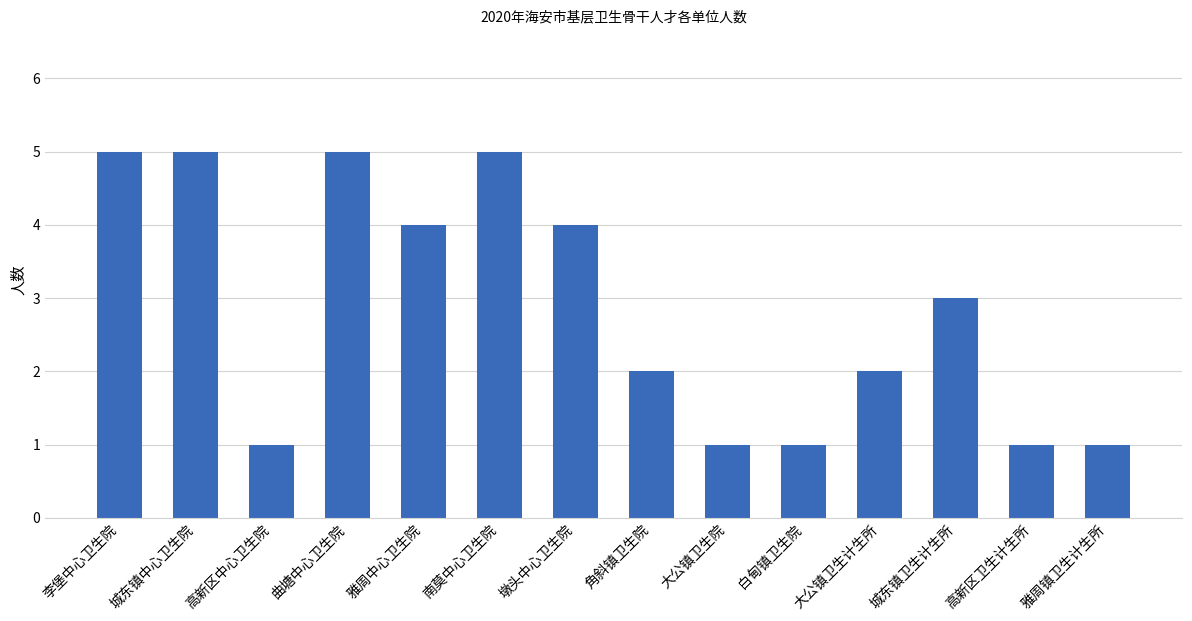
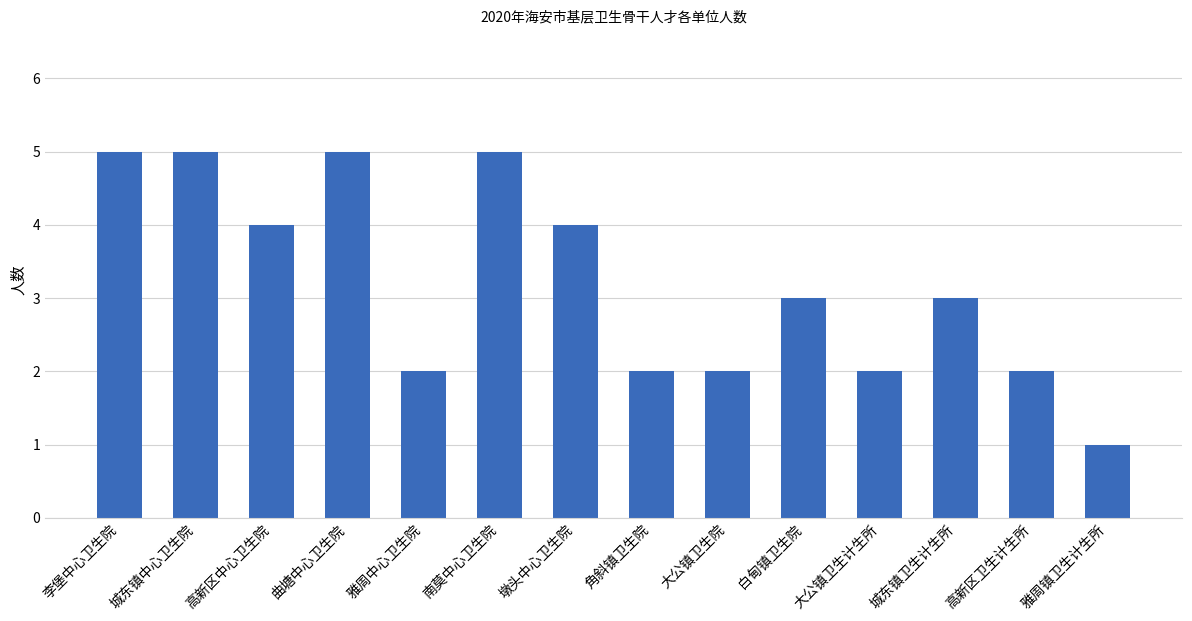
  {
    "李堡中心卫生院": 5,
    "城东镇中心卫生院": 5,
-   "高新区中心卫生院": 1,
+   "高新区中心卫生院": 4,
    "曲塘中心卫生院": 5,
-   "雅周中心卫生院": 4,
+   "雅周中心卫生院": 2,
    "南莫中心卫生院": 5,
    "墩头中心卫生院": 4,
    "角斜镇卫生院": 2,
-   "大公镇卫生院": 1,
-   "白甸镇卫生院": 1,
+   "大公镇卫生院": 2,
+   "白甸镇卫生院": 3,
    "大公镇卫生计生所": 2,
    "城东镇卫生计生所": 3,
-   "高新区卫生计生所": 1,
+   "高新区卫生计生所": 2,
    "雅周镇卫生计生所": 1
  }
